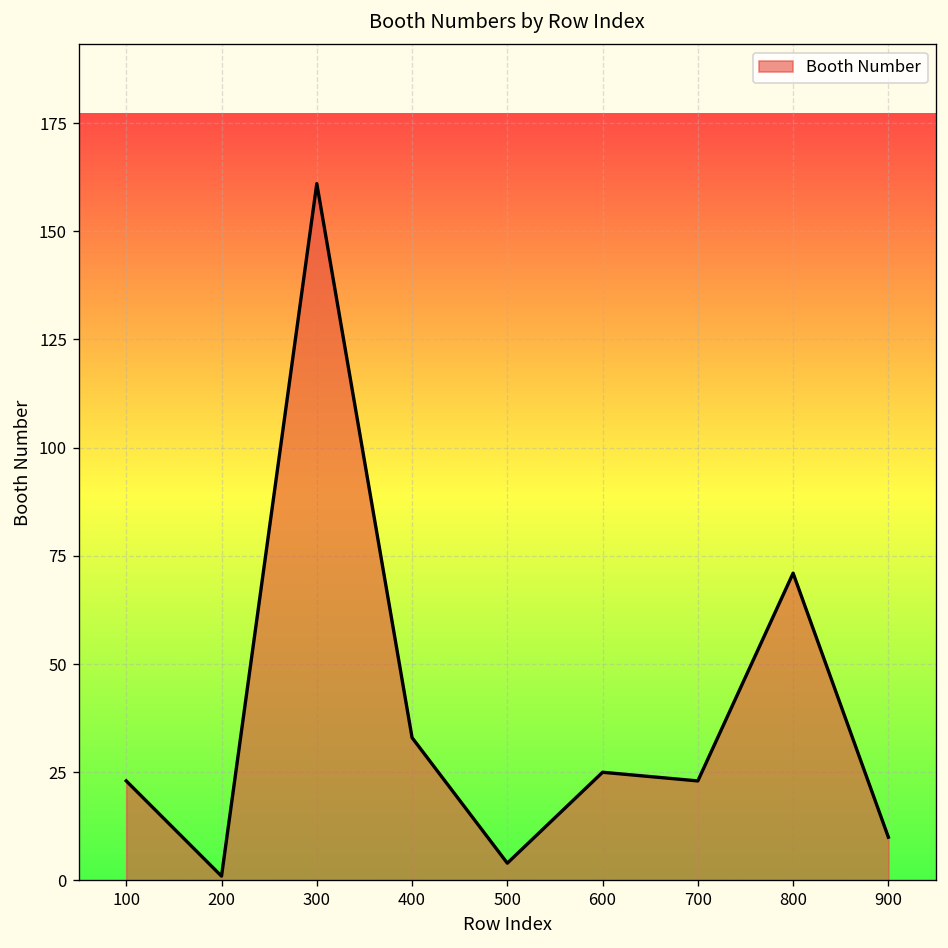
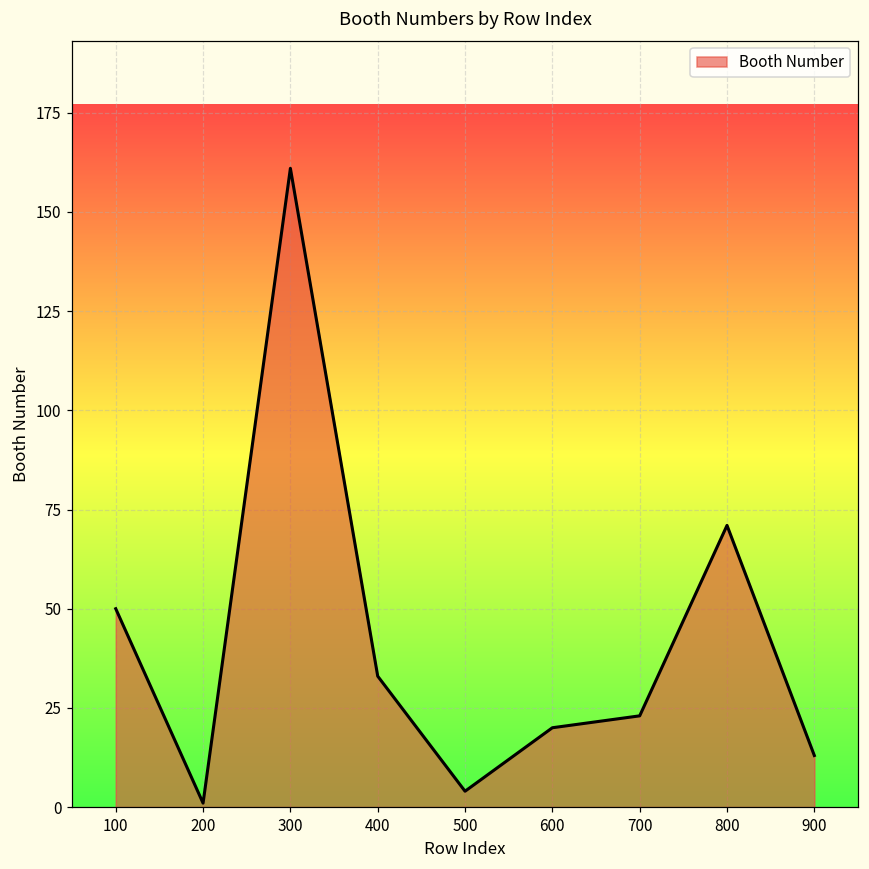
  {
-   "100": 23,
+   "100": 50,
    "200": 1,
    "300": 161,
    "400": 33,
    "500": 4,
-   "600": 25,
+   "600": 20,
    "700": 23,
    "800": 71,
-   "900": 10
+   "900": 13
  }
